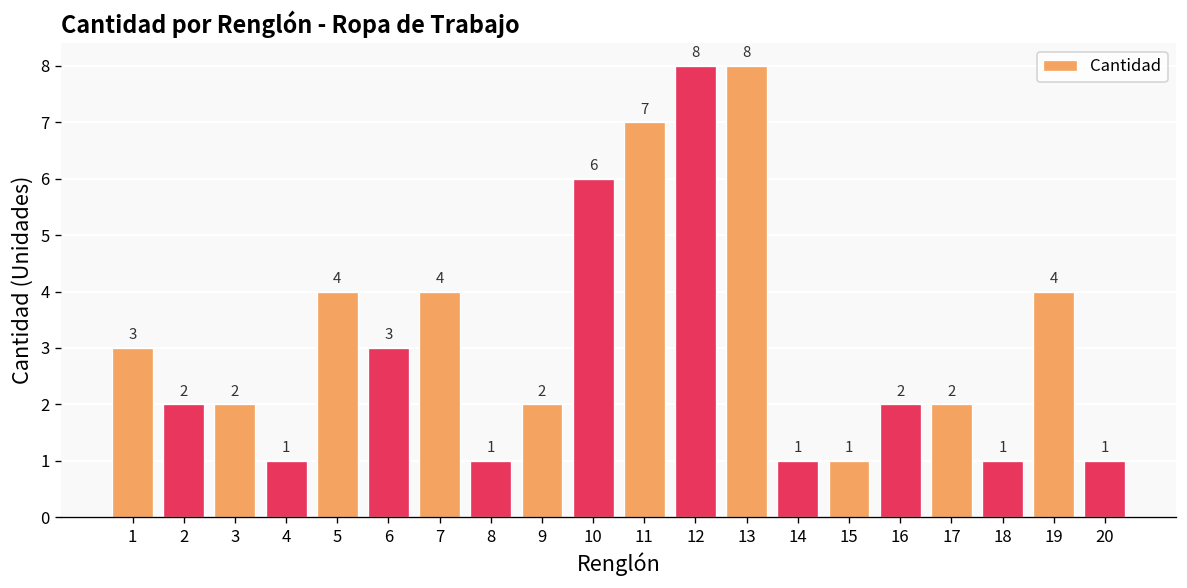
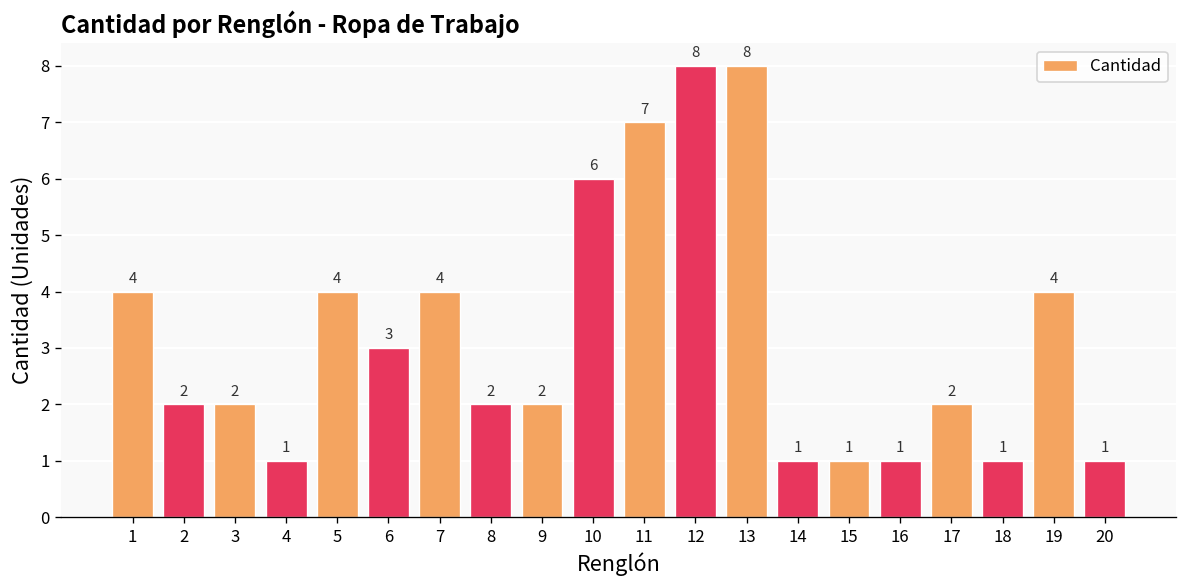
  {
-   "1": 3,
+   "1": 4,
    "2": 2,
    "3": 2,
    "4": 1,
    "5": 4,
    "6": 3,
    "7": 4,
-   "8": 1,
+   "8": 2,
    "9": 2,
    "10": 6,
    "11": 7,
    "12": 8,
    "13": 8,
    "14": 1,
    "15": 1,
-   "16": 2,
+   "16": 1,
    "17": 2,
    "18": 1,
    "19": 4,
    "20": 1
  }
